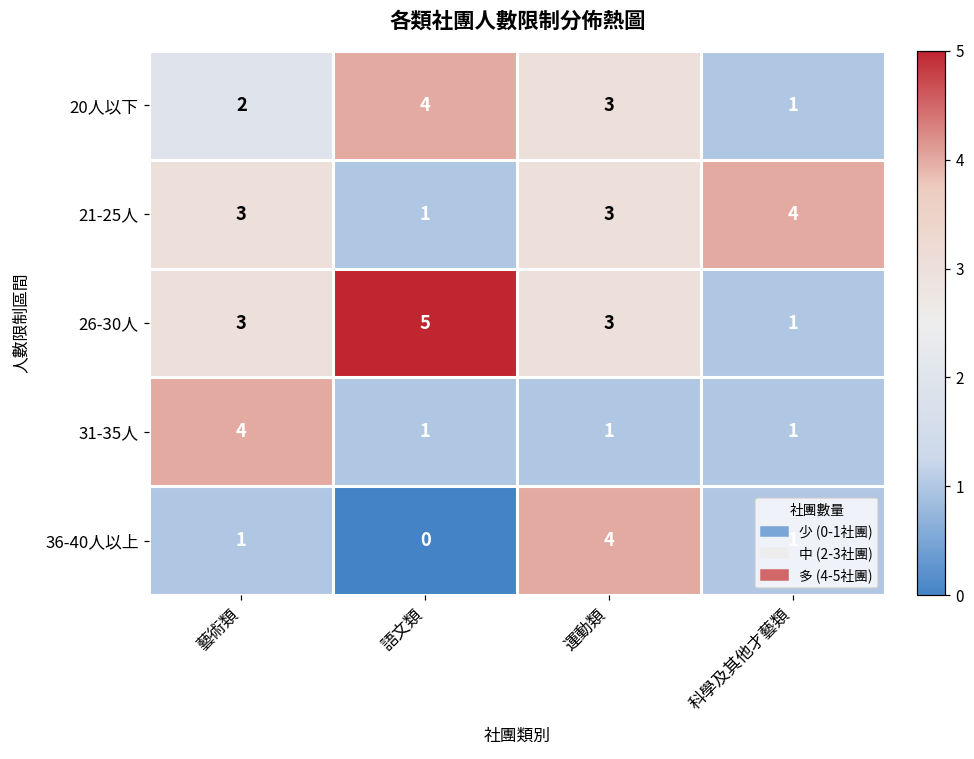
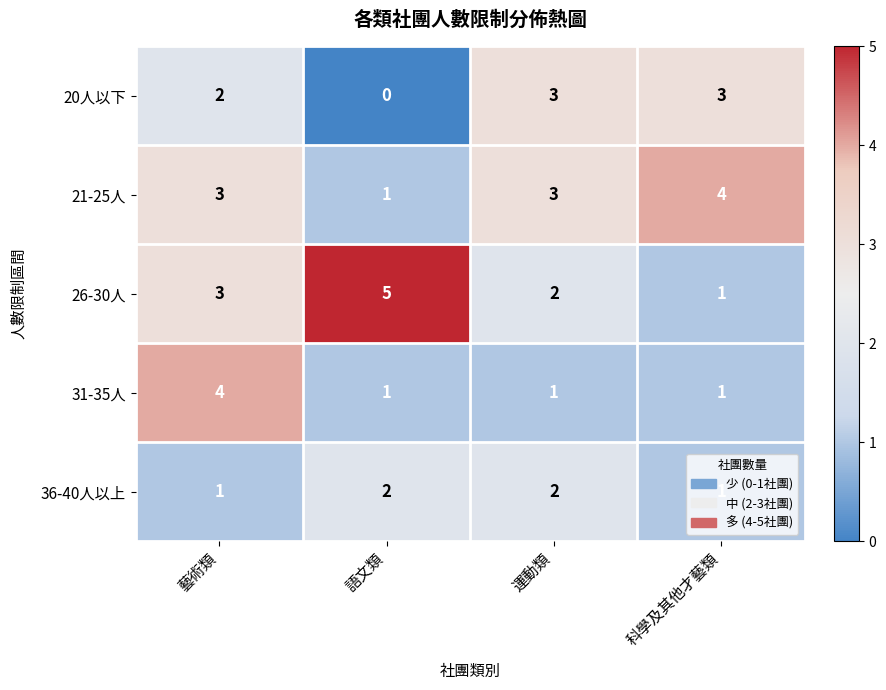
  {
    "20人以下": {
      "藝術類": 2,
-     "語文類": 4,
+     "語文類": 0,
      "運動類": 3,
-     "科學及其他才藝類": 1
+     "科學及其他才藝類": 3
    },
    "21-25人": {
      "藝術類": 3,
      "語文類": 1,
      "運動類": 3,
      "科學及其他才藝類": 4
    },
    "26-30人": {
      "藝術類": 3,
      "語文類": 5,
-     "運動類": 3,
+     "運動類": 2,
      "科學及其他才藝類": 1
    },
    "31-35人": {
      "藝術類": 4,
      "語文類": 1,
      "運動類": 1,
      "科學及其他才藝類": 1
    },
    "36-40人以上": {
      "藝術類": 1,
-     "語文類": 0,
-     "運動類": 4
+     "語文類": 2,
+     "運動類": 2
    }
  }
